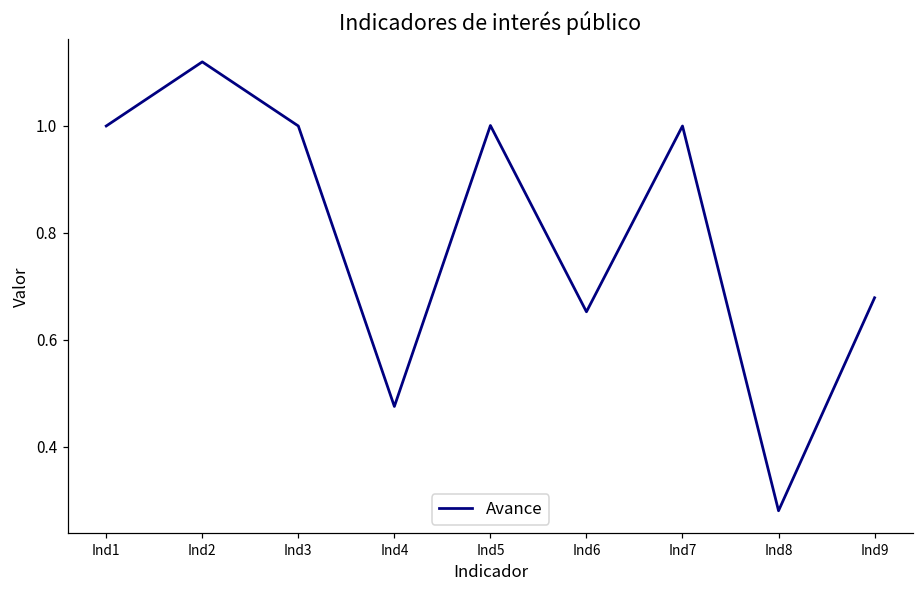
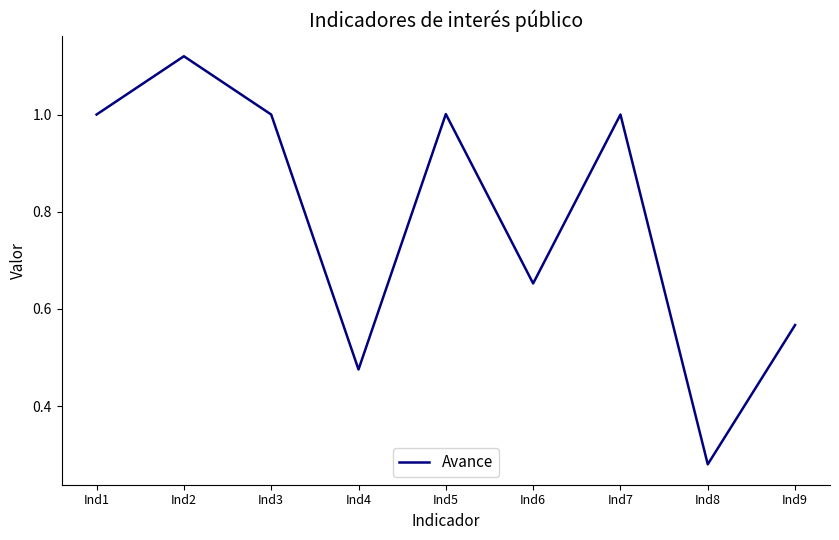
  {
    "Ind1": 1.00,
    "Ind2": 1.12,
    "Ind3": 1.00,
    "Ind4": 0.48,
    "Ind5": 1.00,
    "Ind6": 0.65,
    "Ind7": 1.00,
    "Ind8": 0.28,
-   "Ind9": 0.68
+   "Ind9": 0.57
  }
